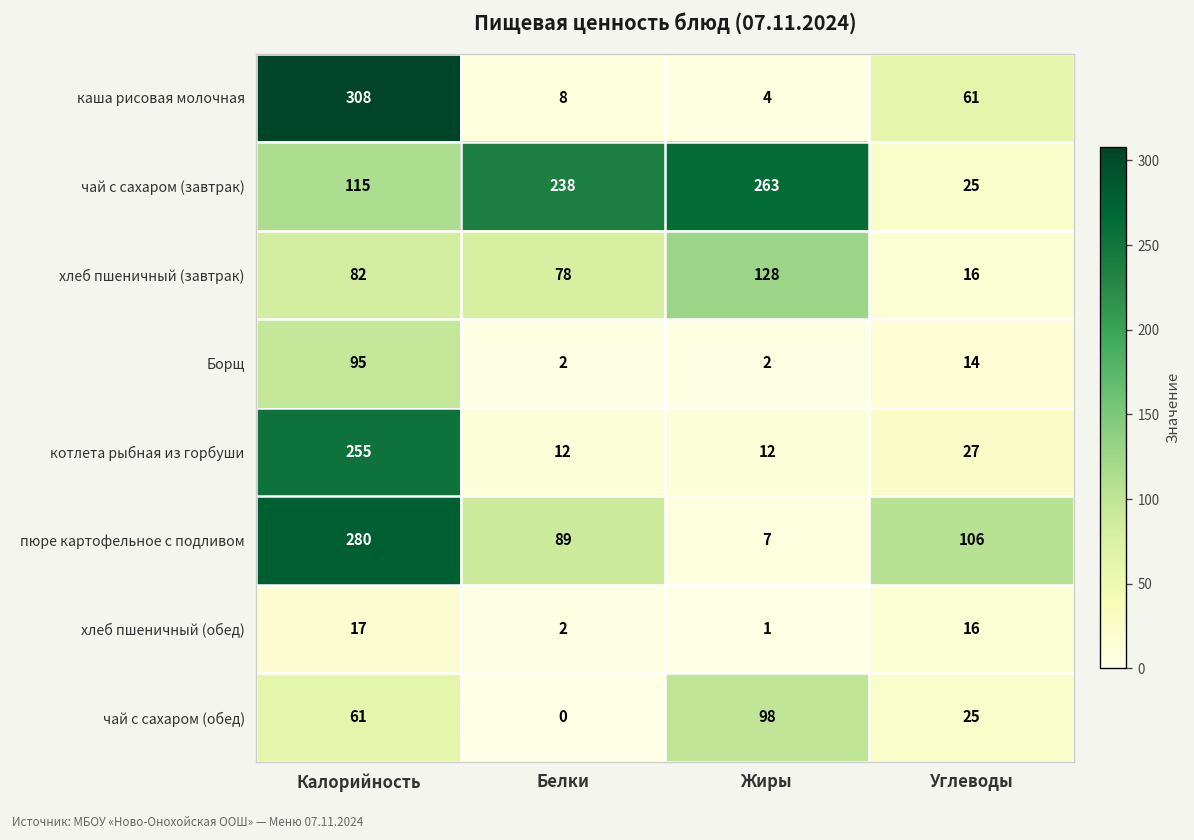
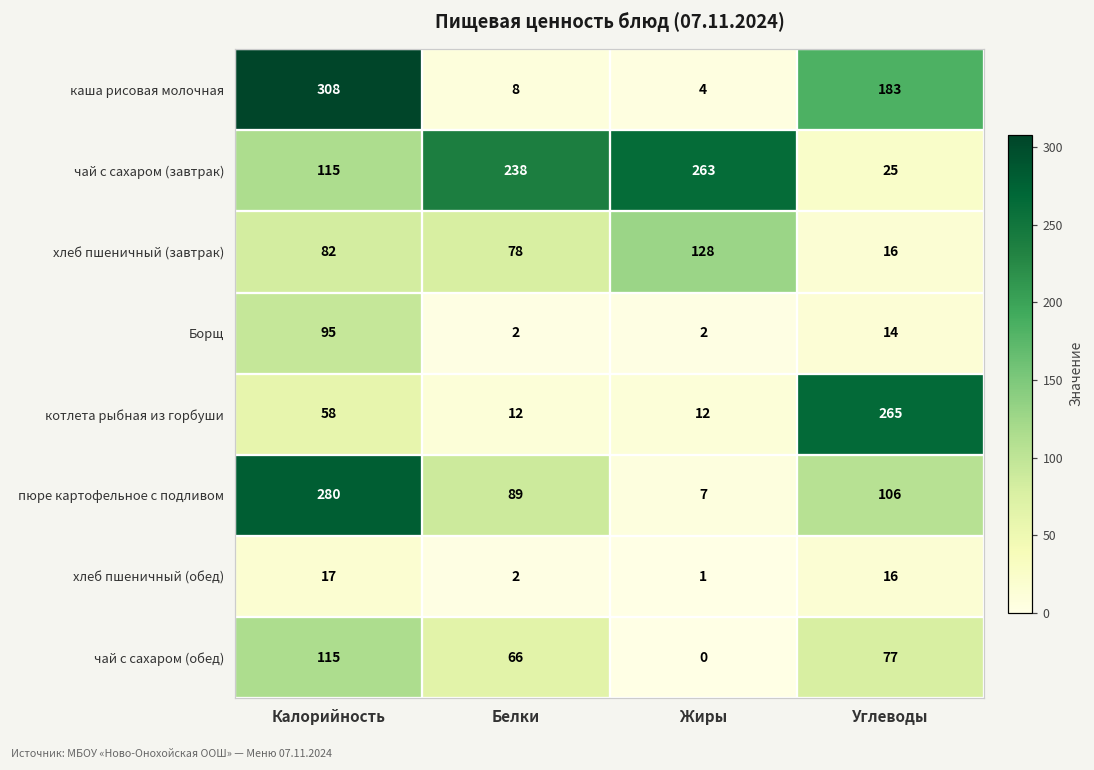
  {
    "каша рисовая молочная": {
      "Калорийность": 308,
      "Белки": 8,
      "Жиры": 4,
-     "Углеводы": 61
+     "Углеводы": 183
    },
    "чай с сахаром (завтрак)": {
      "Калорийность": 115,
      "Белки": 238,
      "Жиры": 263,
      "Углеводы": 25
    },
    "хлеб пшеничный (завтрак)": {
      "Калорийность": 82,
      "Белки": 78,
      "Жиры": 128,
      "Углеводы": 16
    },
    "Борщ": {
      "Калорийность": 95,
      "Белки": 2,
      "Жиры": 2,
      "Углеводы": 14
    },
    "котлета рыбная из горбуши": {
-     "Калорийность": 255,
+     "Калорийность": 58,
      "Белки": 12,
      "Жиры": 12,
-     "Углеводы": 27
+     "Углеводы": 265
    },
    "пюре картофельное с подливом": {
      "Калорийность": 280,
      "Белки": 89,
      "Жиры": 7,
      "Углеводы": 106
    },
    "хлеб пшеничный (обед)": {
      "Калорийность": 17,
      "Белки": 2,
      "Жиры": 1,
      "Углеводы": 16
    },
    "чай с сахаром (обед)": {
-     "Калорийность": 61,
-     "Белки": 0,
-     "Жиры": 98,
-     "Углеводы": 25
+     "Калорийность": 115,
+     "Белки": 66,
+     "Жиры": 0,
+     "Углеводы": 77
    }
  }
